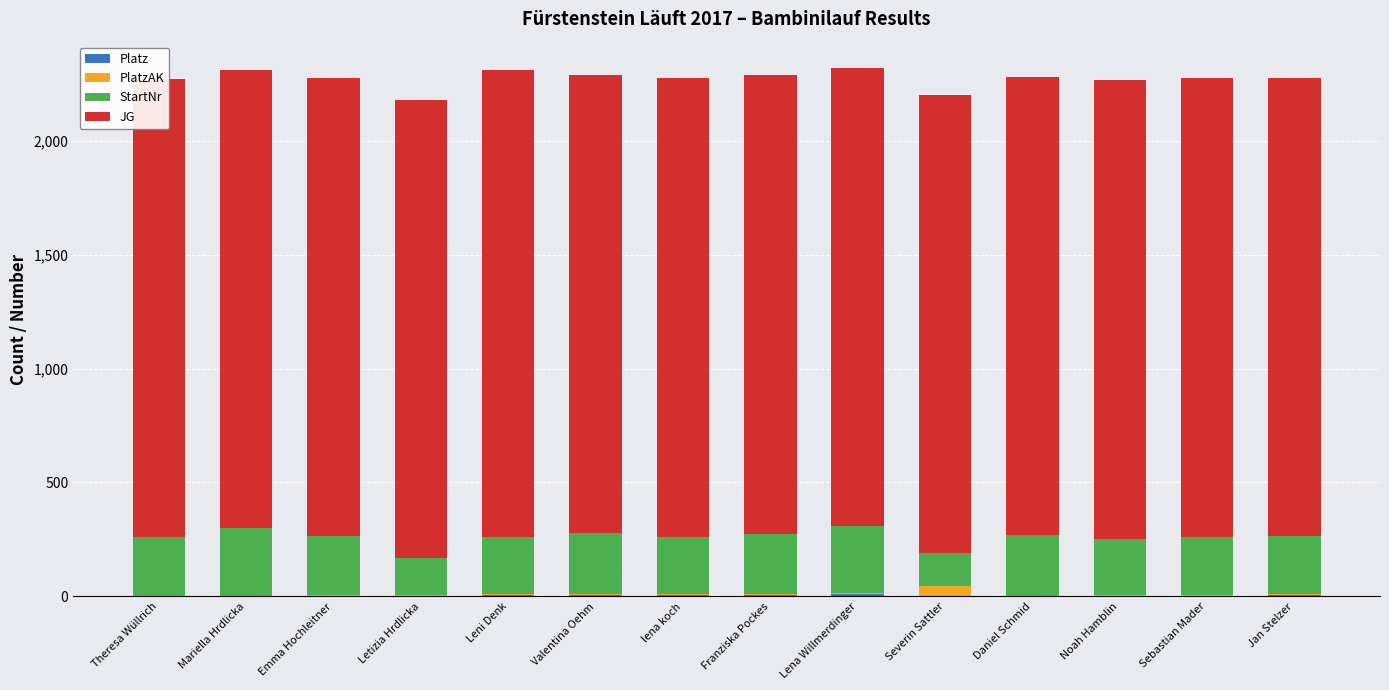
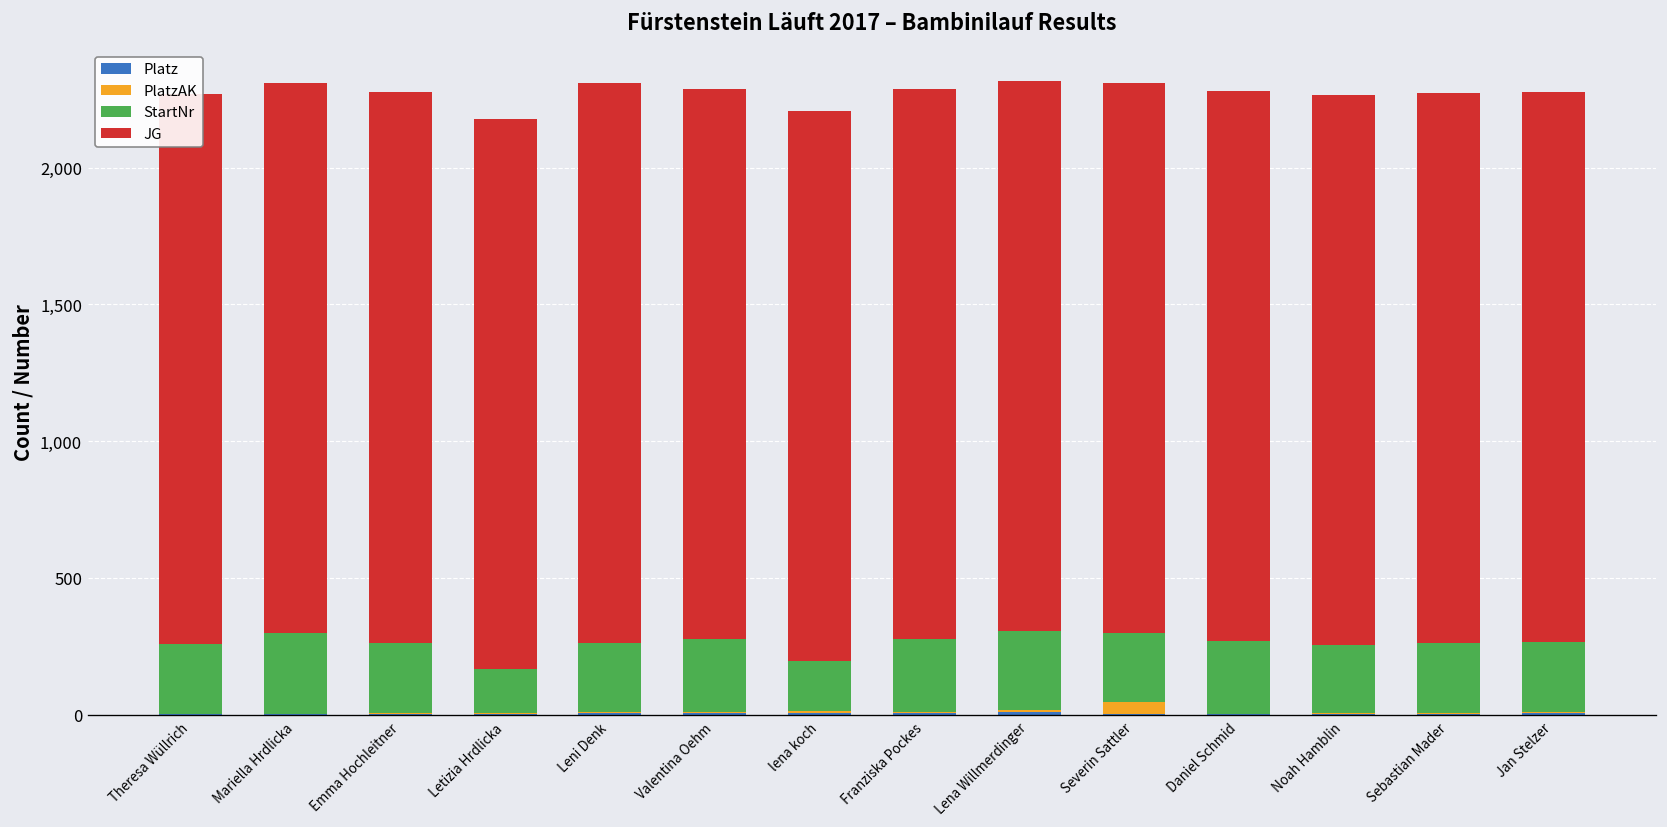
  {
    "PlatzAK": {
      "Severin Sattler": "50"
    },
    "StartNr": {
      "Theresa Wüllrich": "260",
      "Mariella Hrdlicka": "300",
      "Emma Hochleitner": "260",
      "Letizia Hrdlicka": "160",
      "Leni Denk": "250",
      "Valentina Oehm": "270",
-     "lena koch": "250",
+     "lena koch": "180",
      "Franziska Pockes": "270",
      "Lena Willmerdinger": "290",
-     "Severin Sattler": "140",
+     "Severin Sattler": "250",
      "Daniel Schmid": "260",
      "Noah Hamblin": "250",
      "Sebastian Mader": "260",
      "Jan Stelzer": "260"
    },
    "JG": {
      "Mariella Hrdlicka": "2,010",
      "Emma Hochleitner": "2,010",
      "Letizia Hrdlicka": "2,010",
      "Leni Denk": "2,050",
      "Valentina Oehm": "2,010",
      "lena koch": "2,010",
      "Franziska Pockes": "2,010",
      "Lena Willmerdinger": "2,010",
      "Severin Sattler": "2,010",
      "Daniel Schmid": "2,010",
      "Noah Hamblin": "2,010",
      "Sebastian Mader": "2,010",
      "Jan Stelzer": "2,010"
    }
  }
